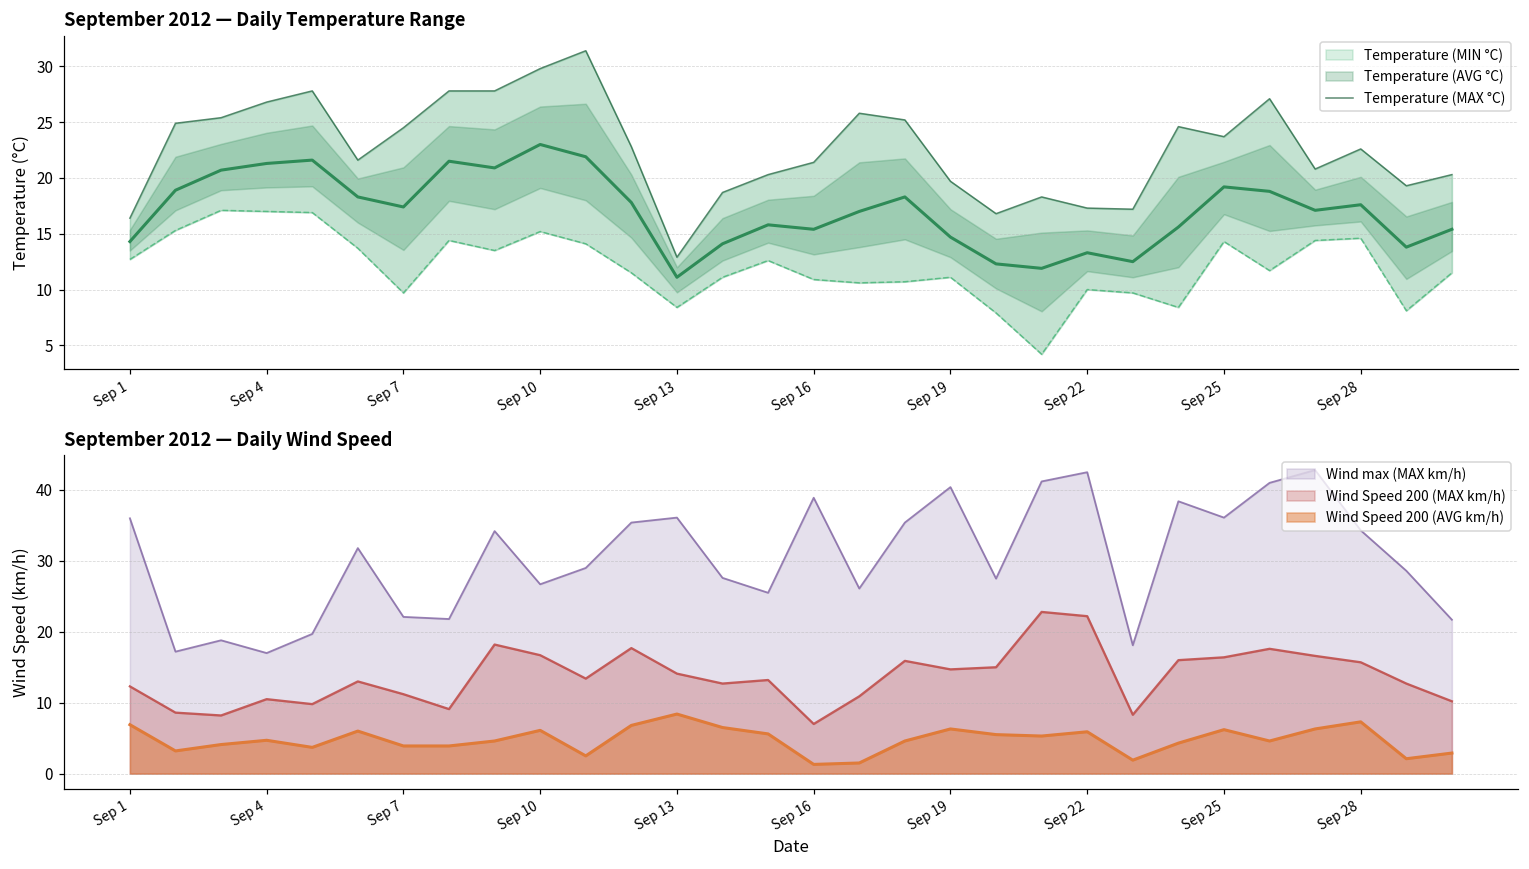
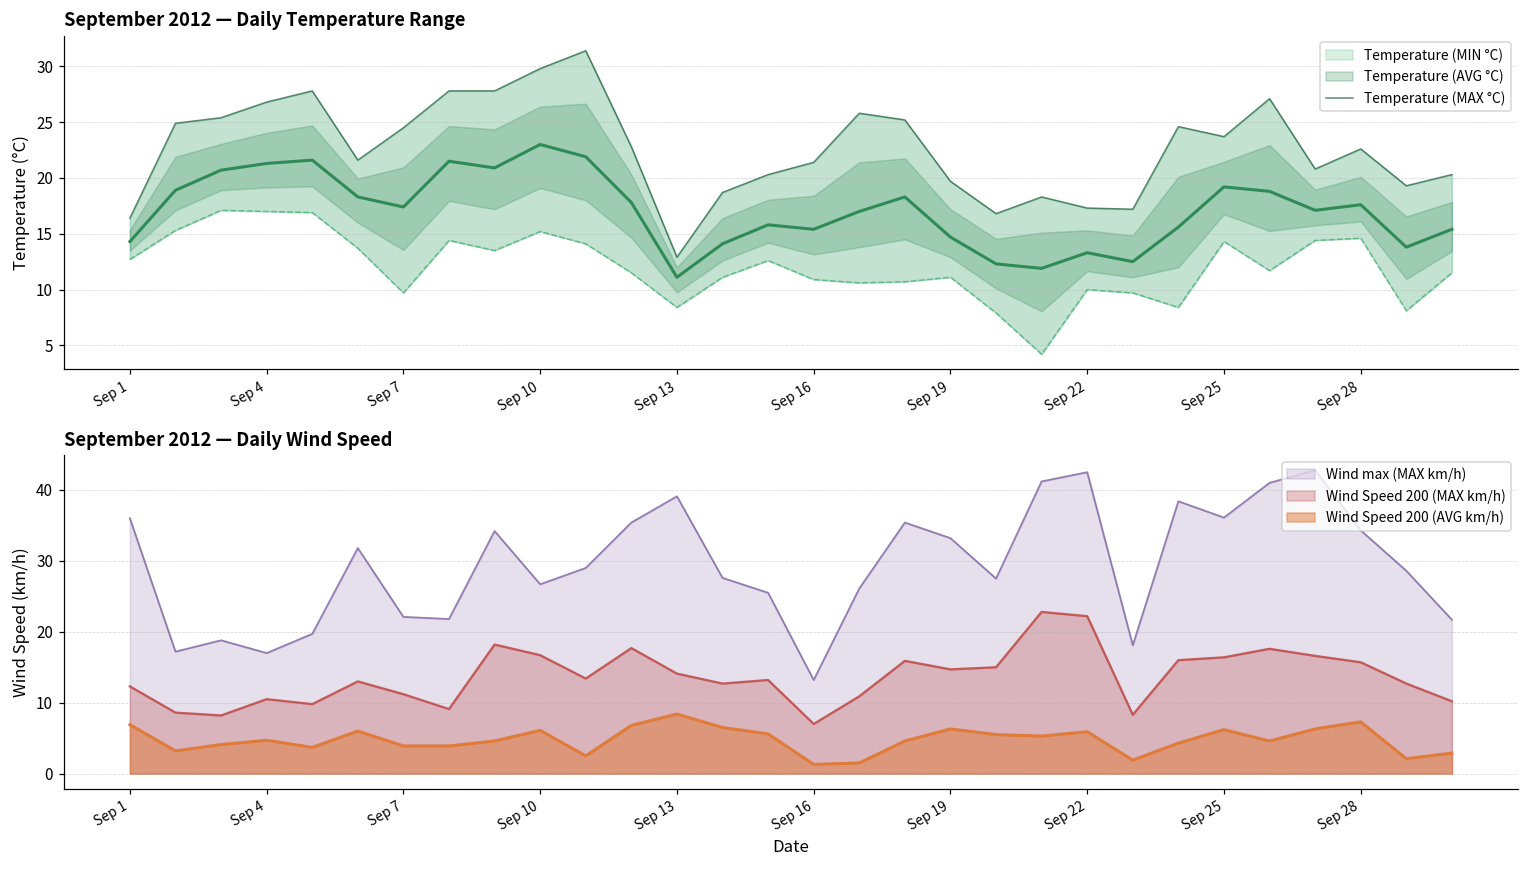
  {
    "September 2012 — Daily Wind Speed": {
      "Wind max (MAX km/h)": {
        "Sep 1": 36,
        "Sep 4": 17,
        "Sep 7": 22,
        "Sep 10": 27,
-       "Sep 13": 36,
-       "Sep 16": 39,
-       "Sep 19": 40,
+       "Sep 13": 39,
+       "Sep 16": 13,
+       "Sep 19": 33,
        "Sep 22": 43,
        "Sep 25": 36,
        "Sep 28": 34
      }
    }
  }
